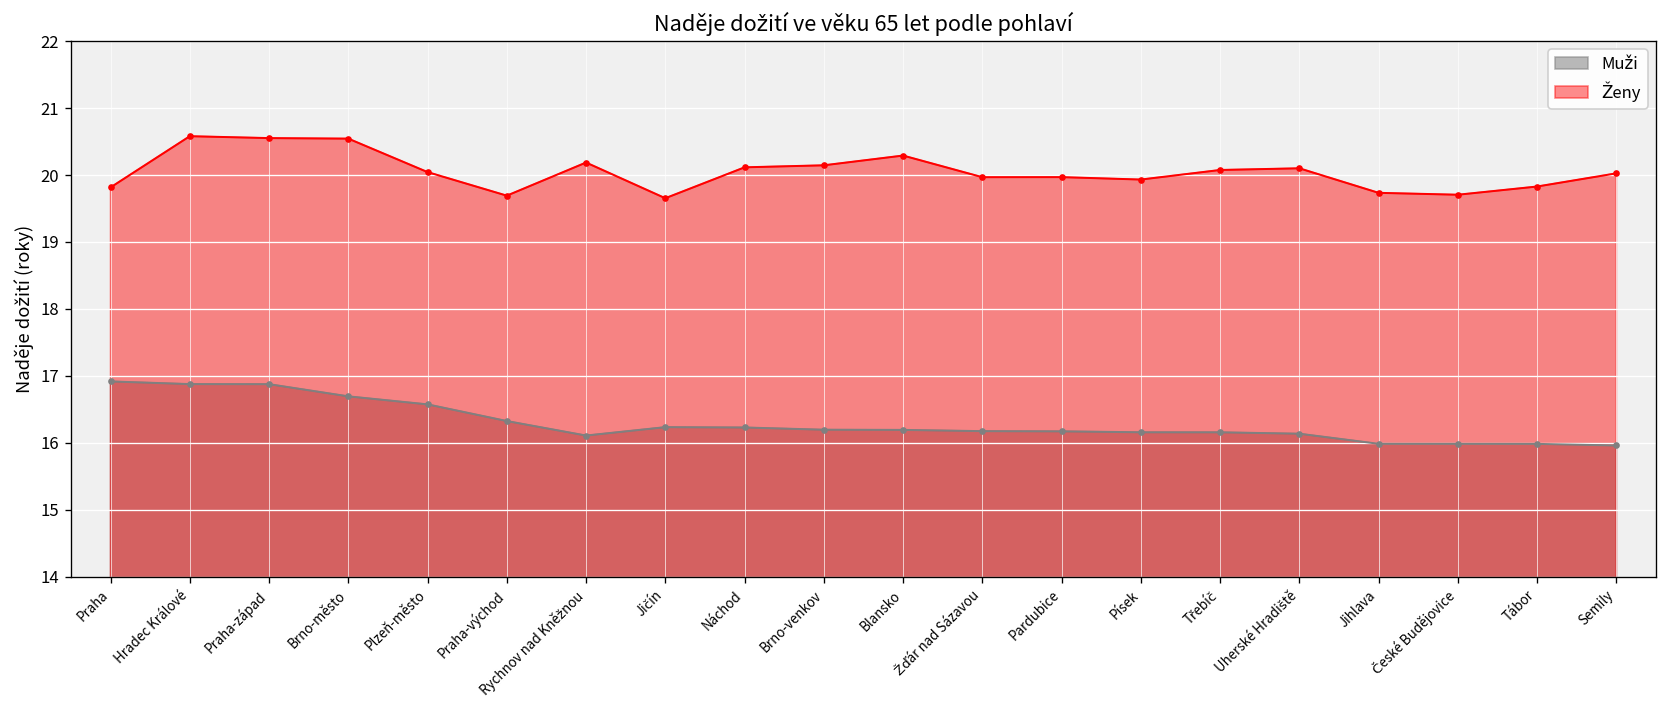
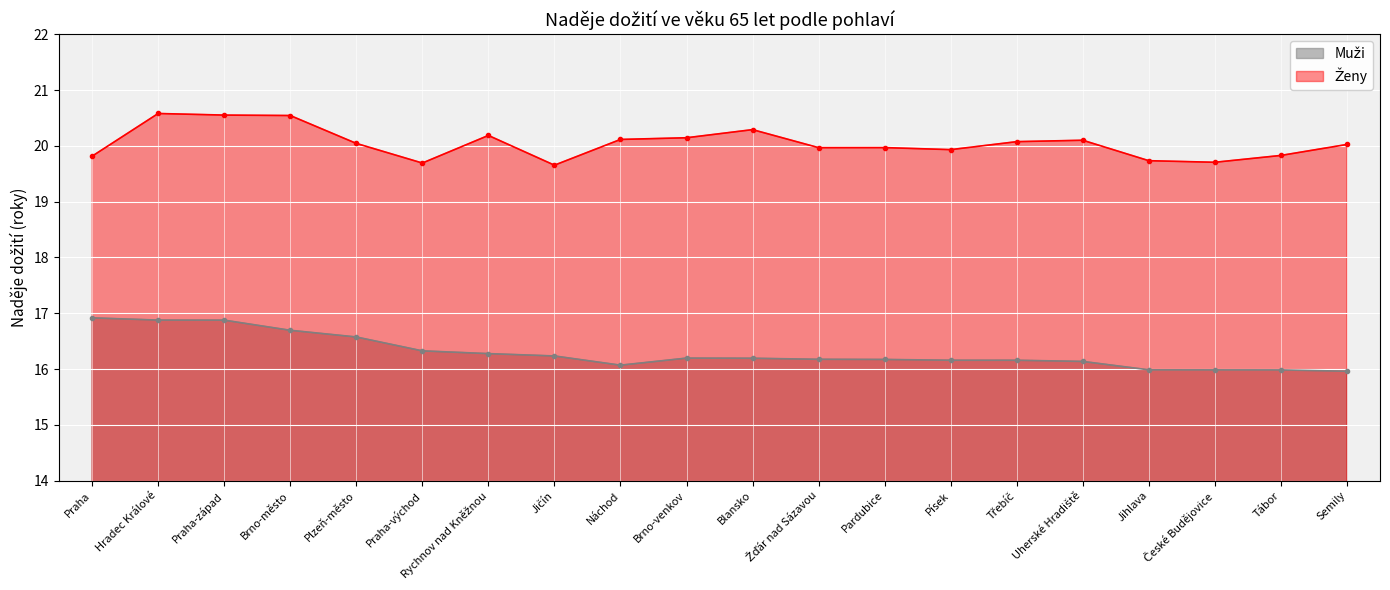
  {
    "Muži": {
      "Praha": 16.9,
      "Hradec Králové": 16.9,
      "Praha-západ": 16.9,
      "Brno-město": 16.7,
      "Plzeň-město": 16.6,
      "Praha-východ": 16.3,
-     "Rychnov nad Kněžnou": 16.1,
+     "Rychnov nad Kněžnou": 16.3,
      "Jičín": 16.2,
-     "Náchod": 16.2,
+     "Náchod": 16.1,
      "Brno-venkov": 16.2,
      "Blansko": 16.2,
      "Žďár nad Sázavou": 16.2,
      "Pardubice": 16.2,
      "Písek": 16.2,
      "Třebíč": 16.2,
      "Uherské Hradiště": 16.1,
      "Jihlava": 16.0,
      "České Budějovice": 16.0,
      "Tábor": 16.0,
      "Semily": 16.0
    },
    "Ženy": {
      "Praha": 19.8,
      "Hradec Králové": 20.6,
      "Praha-západ": 20.6,
      "Brno-město": 20.5,
      "Plzeň-město": 20.0,
      "Praha-východ": 19.7,
      "Rychnov nad Kněžnou": 20.2,
      "Jičín": 19.7,
      "Náchod": 20.1,
      "Brno-venkov": 20.1,
      "Blansko": 20.3,
      "Žďár nad Sázavou": 20.0,
      "Pardubice": 20.0,
      "Písek": 19.9,
      "Třebíč": 20.1,
      "Uherské Hradiště": 20.1,
      "Jihlava": 19.7,
      "České Budějovice": 19.7,
      "Tábor": 19.8,
      "Semily": 20.0
    }
  }
